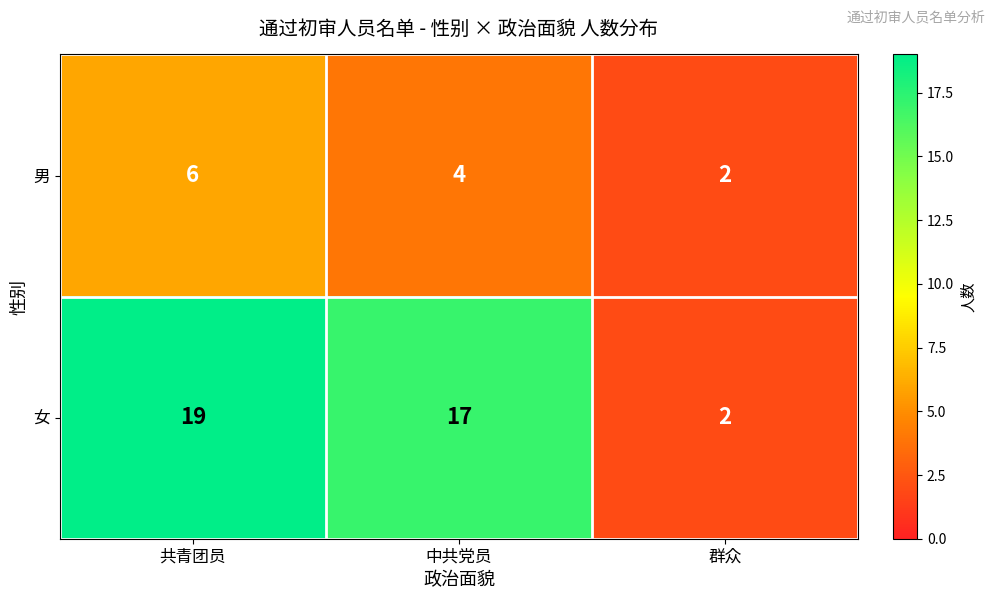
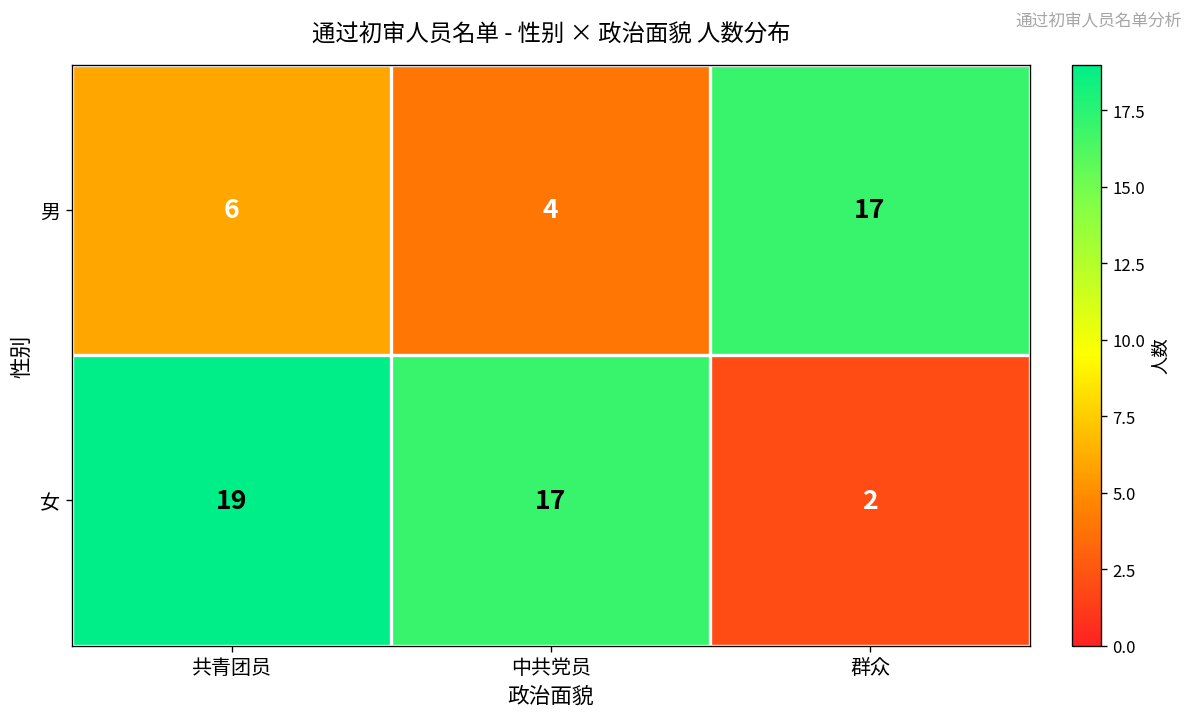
  {
    "男": {
      "共青团员": 6,
      "中共党员": 4,
-     "群众": 2
+     "群众": 17
    },
    "女": {
      "共青团员": 19,
      "中共党员": 17,
      "群众": 2
    }
  }
